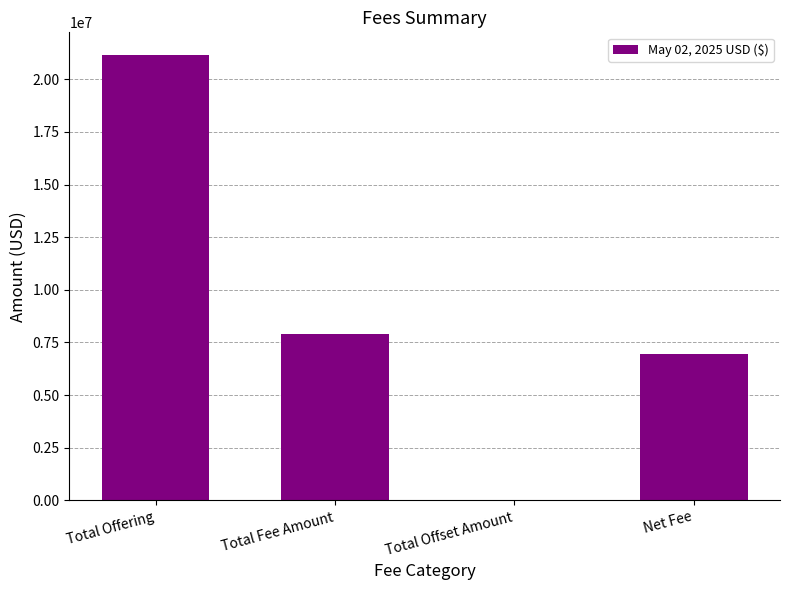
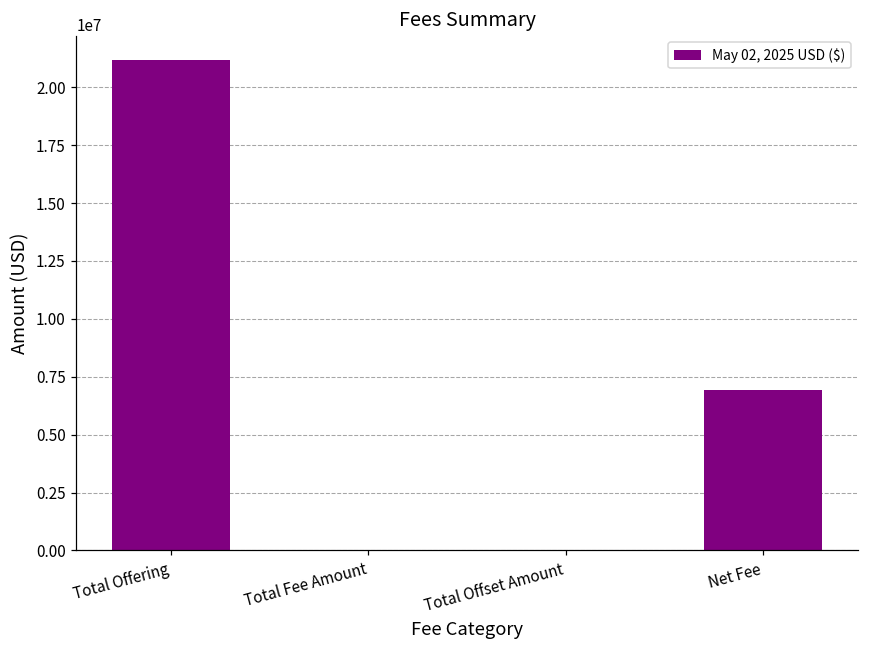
  {
    "Total Offering": 21200000,
-   "Total Fee Amount": 7900000,
+   "Total Fee Amount": 0,
    "Total Offset Amount": 0,
    "Net Fee": 6900000
  }
